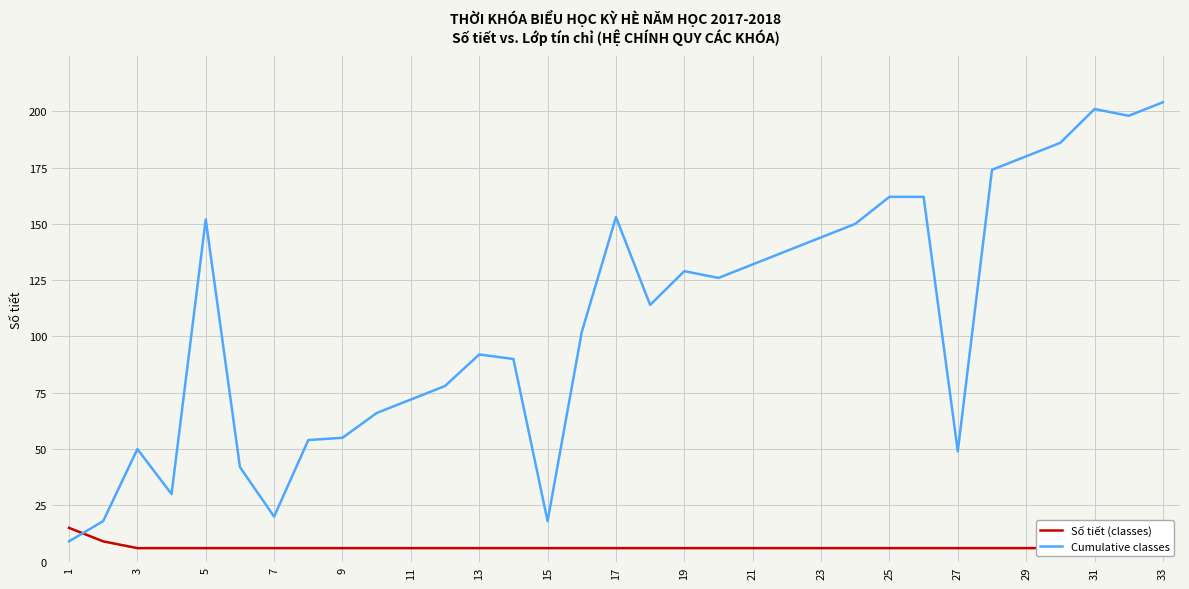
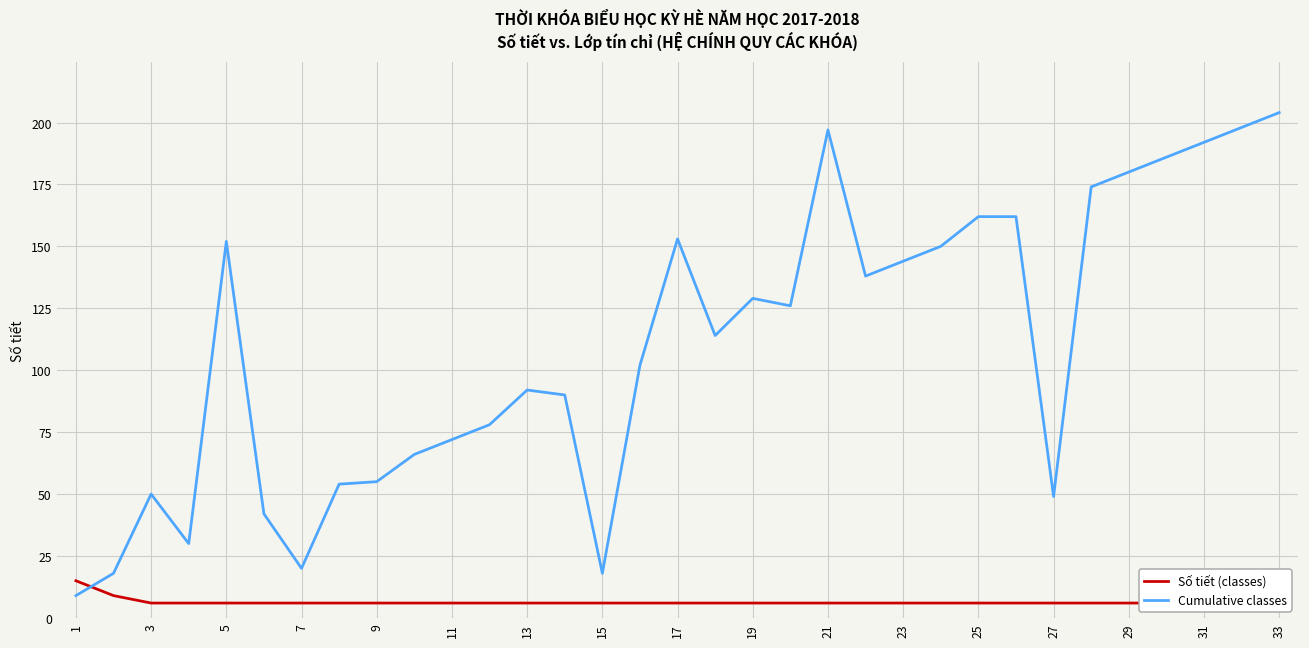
  {
    "Số tiết (classes)": {
      "1": 15,
      "3": 6,
      "5": 6,
      "7": 6,
      "9": 6,
      "11": 6,
      "13": 6,
      "15": 6,
      "17": 6,
      "19": 6,
      "21": 6,
      "23": 6,
      "25": 6,
      "27": 6,
      "29": 6
    },
    "Cumulative classes": {
      "1": 9,
      "3": 50,
      "5": 152,
      "7": 20,
      "9": 55,
      "11": 72,
      "13": 92,
      "15": 18,
      "17": 153,
      "19": 129,
-     "21": 132,
+     "21": 197,
      "23": 144,
      "25": 162,
      "27": 49,
      "29": 180,
-     "31": 201,
+     "31": 192,
      "33": 204
    }
  }
